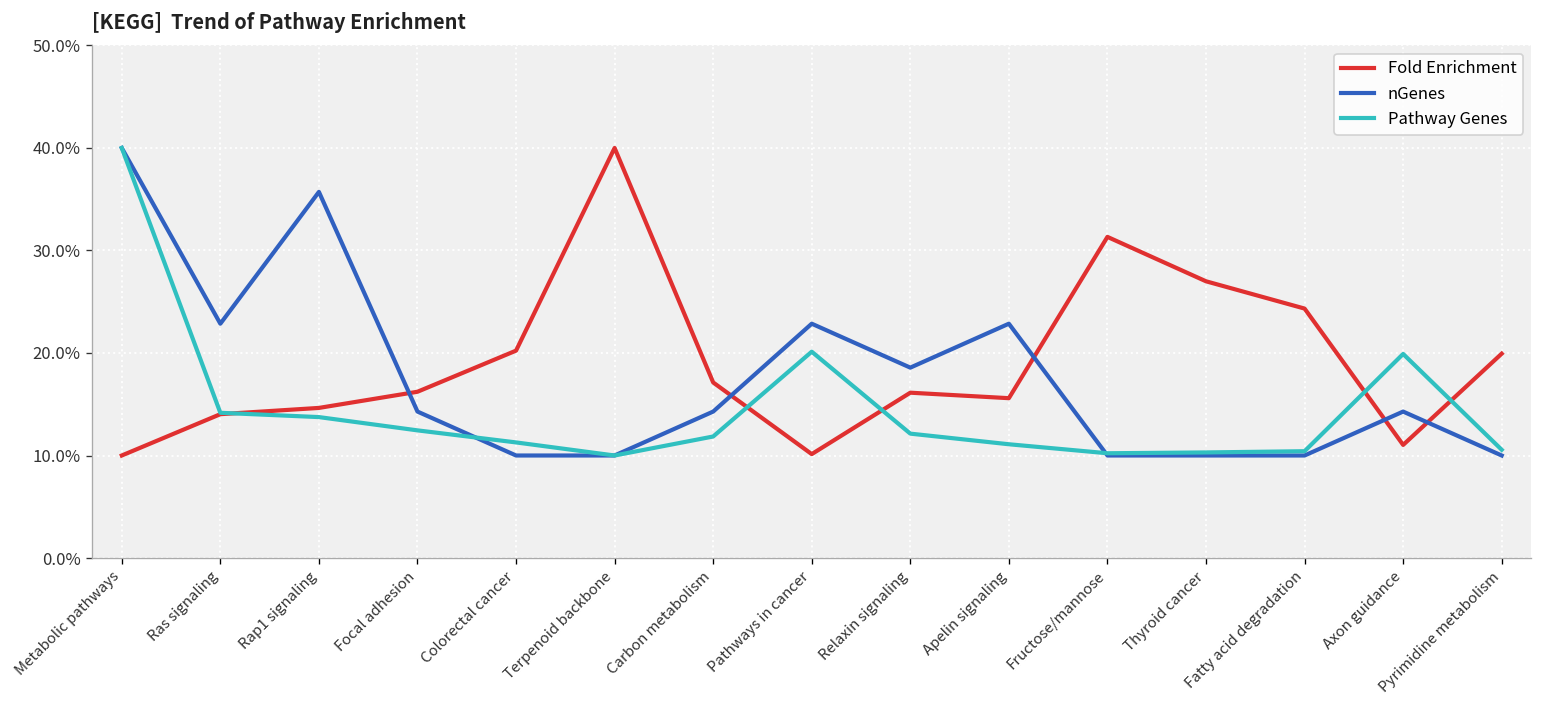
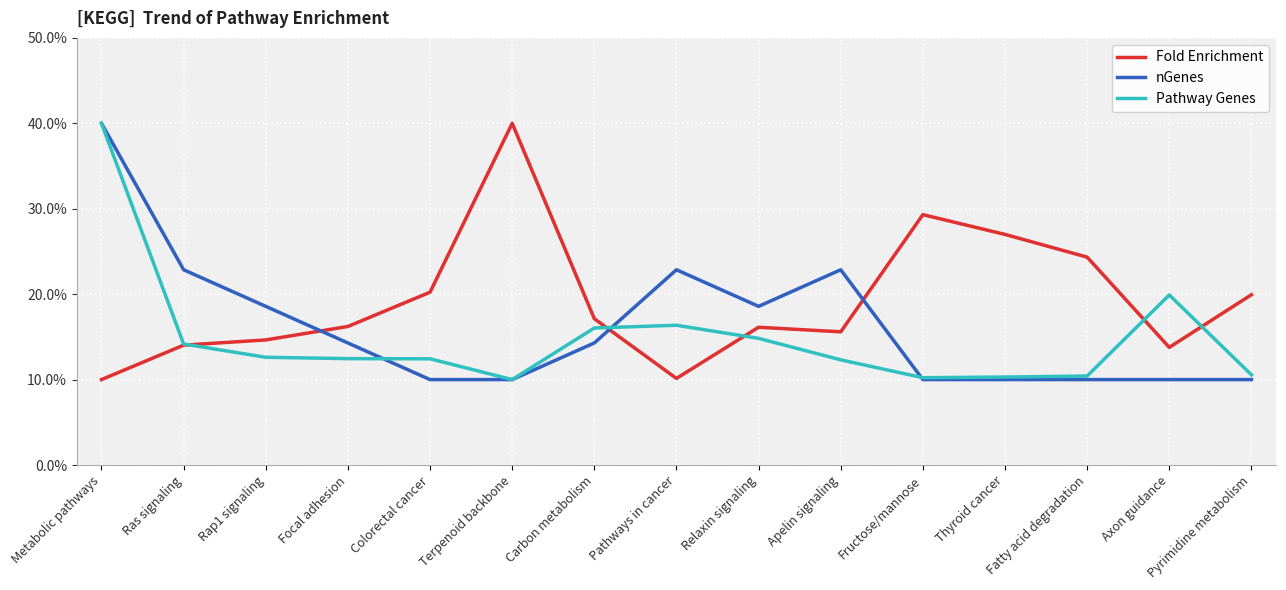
  {
    "Fold Enrichment": {
      "Metabolic pathways": "10%",
      "Rap1 signaling": "15%",
      "Focal adhesion": "16%",
      "Colorectal cancer": "20%",
      "Terpenoid backbone": "40%",
      "Carbon metabolism": "17%",
      "Pathways in cancer": "10%",
      "Relaxin signaling": "16%",
      "Apelin signaling": "16%",
-     "Fructose/mannose": "31%",
+     "Fructose/mannose": "29%",
      "Thyroid cancer": "27%",
      "Fatty acid degradation": "24%",
-     "Axon guidance": "11%",
+     "Axon guidance": "14%",
      "Pyrimidine metabolism": "20%"
    },
    "nGenes": {
      "Ras signaling": "23%",
-     "Rap1 signaling": "36%",
+     "Rap1 signaling": "19%",
      "Focal adhesion": "14%",
      "Colorectal cancer": "10%",
      "Carbon metabolism": "14%",
      "Pathways in cancer": "23%",
      "Relaxin signaling": "19%",
      "Apelin signaling": "23%",
      "Thyroid cancer": "10%",
      "Fatty acid degradation": "10%",
-     "Axon guidance": "14%",
+     "Axon guidance": "10%",
      "Pyrimidine metabolism": "10%"
    },
    "Pathway Genes": {
-     "Rap1 signaling": "14%",
+     "Rap1 signaling": "13%",
      "Focal adhesion": "12%",
-     "Colorectal cancer": "11%",
-     "Carbon metabolism": "12%",
-     "Pathways in cancer": "20%",
-     "Relaxin signaling": "12%",
-     "Apelin signaling": "11%",
+     "Colorectal cancer": "12%",
+     "Carbon metabolism": "16%",
+     "Pathways in cancer": "16%",
+     "Relaxin signaling": "15%",
+     "Apelin signaling": "12%",
      "Thyroid cancer": "10%",
      "Fatty acid degradation": "10%",
      "Axon guidance": "20%",
      "Pyrimidine metabolism": "11%"
    }
  }
